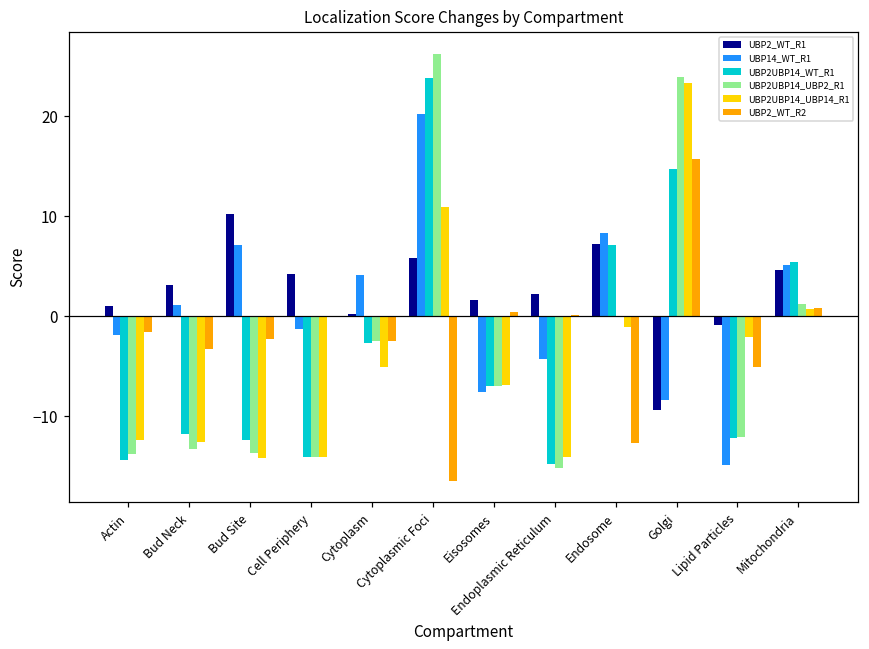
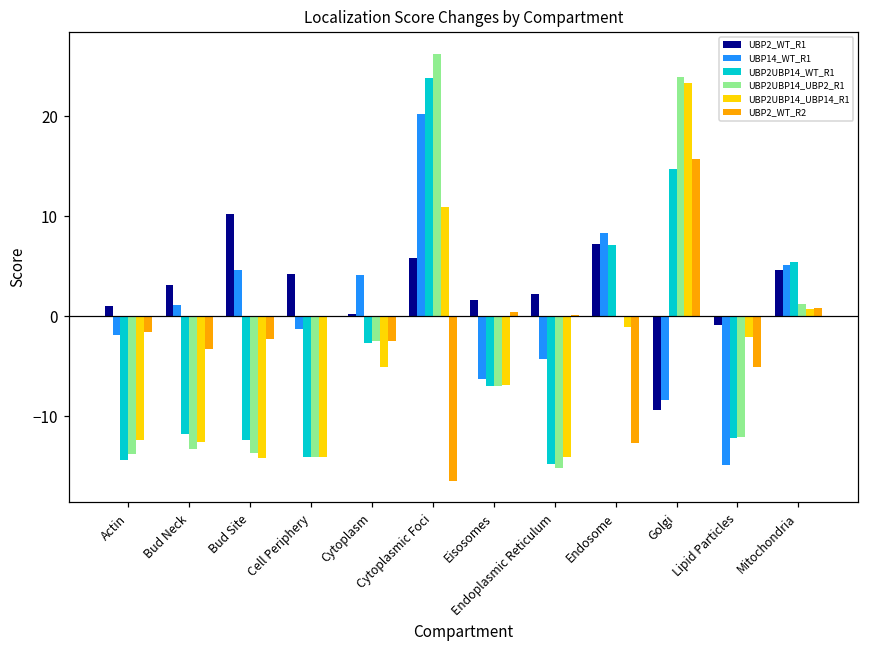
  {
    "UBP2_WT_R1": {
      "Actin": 1,
      "Bud Neck": 3,
      "Bud Site": 10,
      "Cell Periphery": 4,
      "Cytoplasmic Foci": 6,
      "Eisosomes": 2,
      "Endoplasmic Reticulum": 2,
      "Endosome": 7,
      "Golgi": -9,
      "Lipid Particles": -1,
      "Mitochondria": 5
    },
    "UBP14_WT_R1": {
      "Actin": -2,
      "Bud Neck": 1,
-     "Bud Site": 7,
+     "Bud Site": 5,
      "Cell Periphery": -1,
      "Cytoplasm": 4,
      "Cytoplasmic Foci": 20,
-     "Eisosomes": -8,
+     "Eisosomes": -6,
      "Endoplasmic Reticulum": -4,
      "Endosome": 8,
      "Golgi": -8,
      "Lipid Particles": -15,
      "Mitochondria": 5
    },
    "UBP2UBP14_WT_R1": {
      "Actin": -14,
      "Bud Neck": -12,
      "Bud Site": -12,
      "Cell Periphery": -14,
      "Cytoplasm": -3,
      "Cytoplasmic Foci": 24,
      "Eisosomes": -7,
      "Endoplasmic Reticulum": -15,
      "Endosome": 7,
      "Golgi": 15,
      "Lipid Particles": -12,
      "Mitochondria": 5
    },
    "UBP2UBP14_UBP2_R1": {
      "Actin": -14,
      "Bud Neck": -13,
      "Bud Site": -14,
      "Cell Periphery": -14,
      "Cytoplasm": -2,
      "Cytoplasmic Foci": 26,
      "Eisosomes": -7,
      "Endoplasmic Reticulum": -15,
      "Golgi": 24,
      "Lipid Particles": -12,
      "Mitochondria": 1
    }
  }
